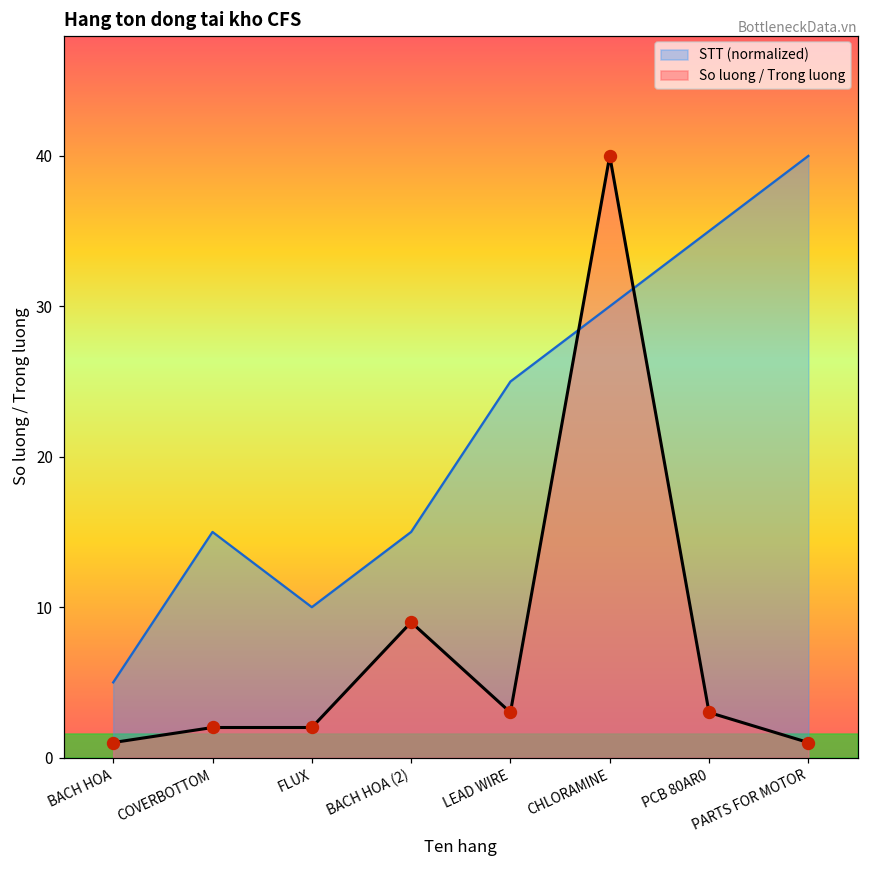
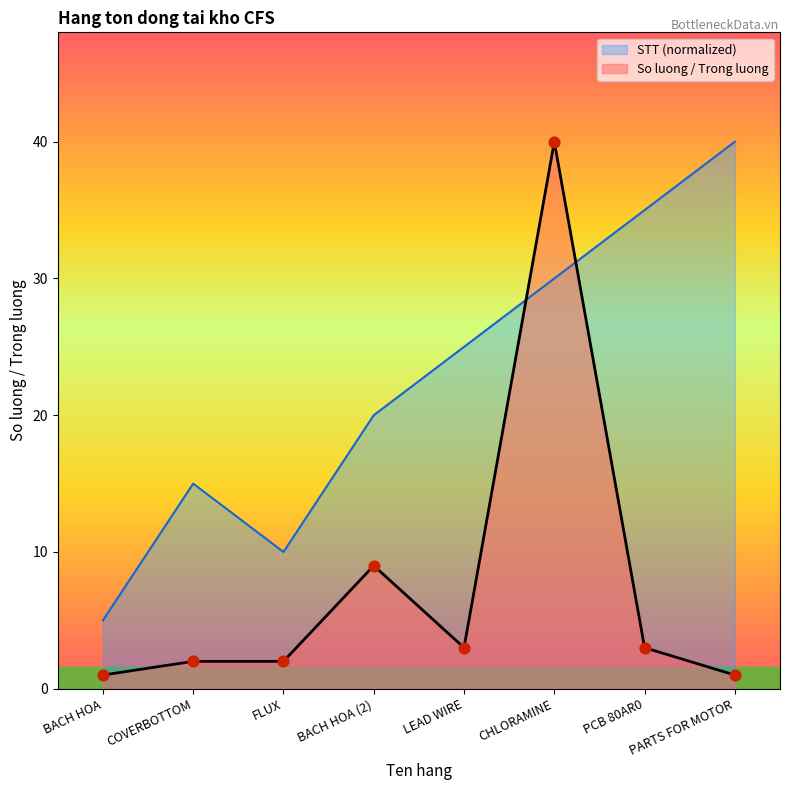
  {
    "STT (normalized)": {
      "BACH HOA": 5.0,
      "COVERBOTTOM": 15.0,
      "FLUX": 10.0,
-     "BACH HOA (2)": 15.0,
+     "BACH HOA (2)": 20.0,
      "LEAD WIRE": 25.0,
      "CHLORAMINE": 30.0,
      "PCB 80AR0": 35.0,
      "PARTS FOR MOTOR": 40.0
    },
    "So luong / Trong luong": {
      "COVERBOTTOM": 2.0,
      "FLUX": 2.0,
      "BACH HOA (2)": 9.0,
      "LEAD WIRE": 3.0,
      "CHLORAMINE": 40.0,
      "PCB 80AR0": 3.0
    }
  }
